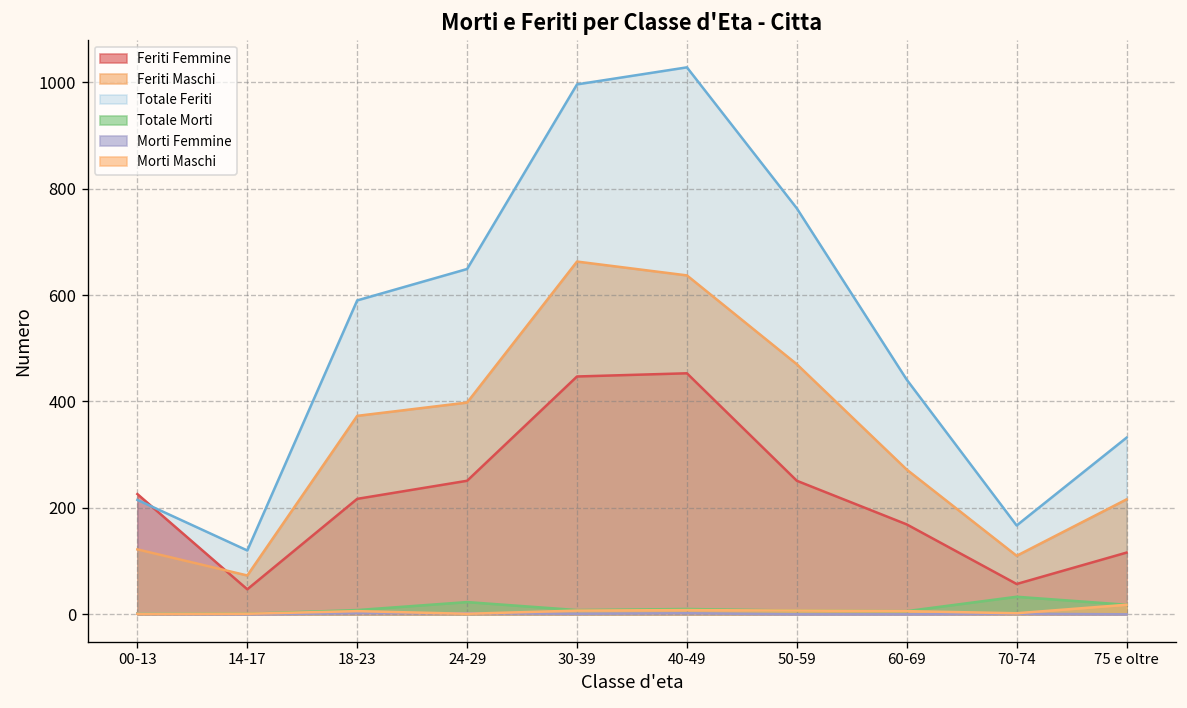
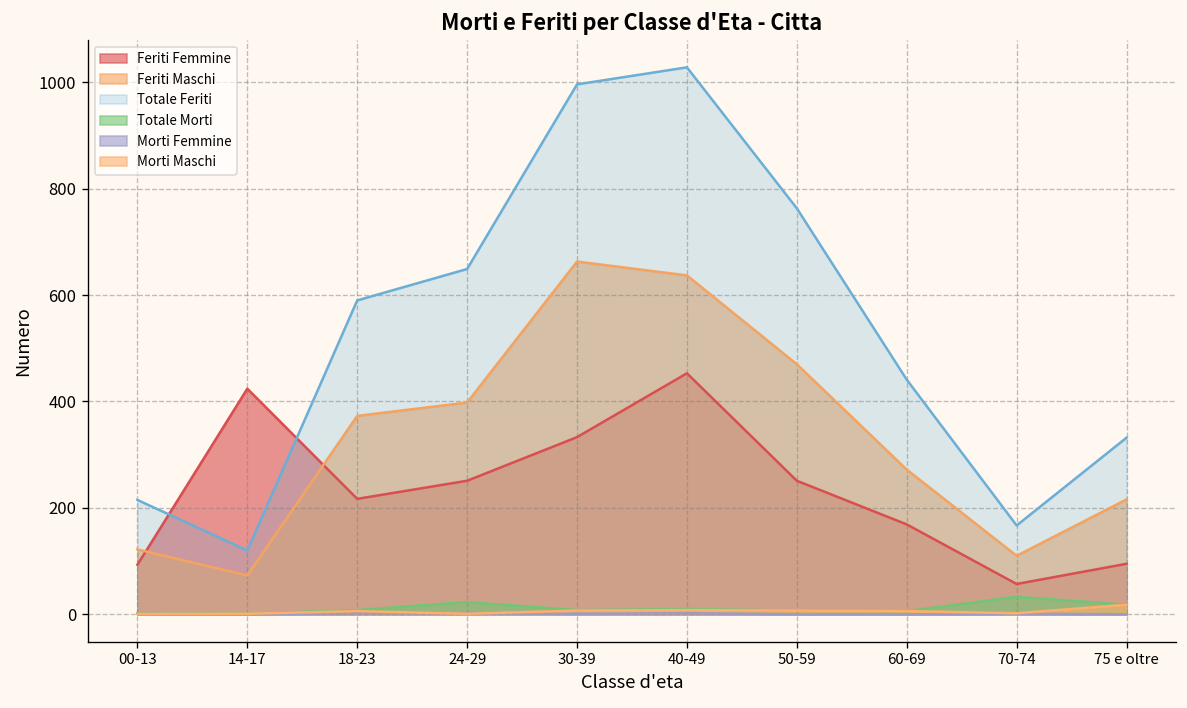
  {
    "Feriti Femmine": {
-     "00-13": 230,
-     "14-17": 50,
+     "00-13": 90,
+     "14-17": 420,
      "18-23": 220,
      "24-29": 250,
-     "30-39": 450,
+     "30-39": 330,
      "40-49": 450,
      "50-59": 250,
      "60-69": 170,
      "70-74": 60,
-     "75 e oltre": 120
+     "75 e oltre": 100
    },
    "Totale Morti": {
      "24-29": 20,
      "70-74": 30
    }
  }
